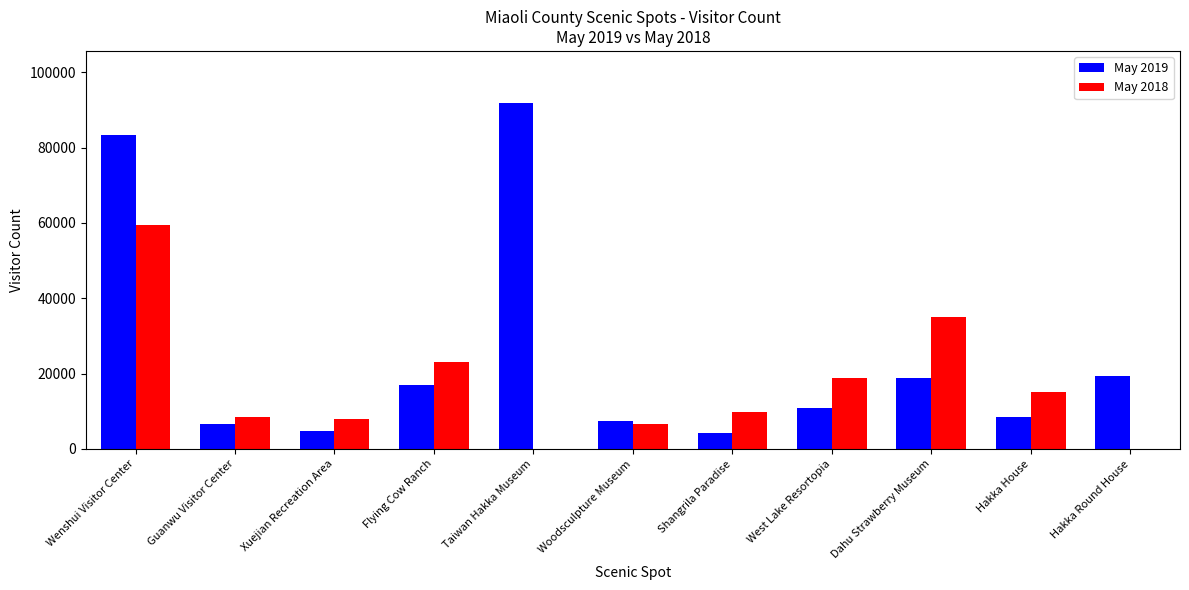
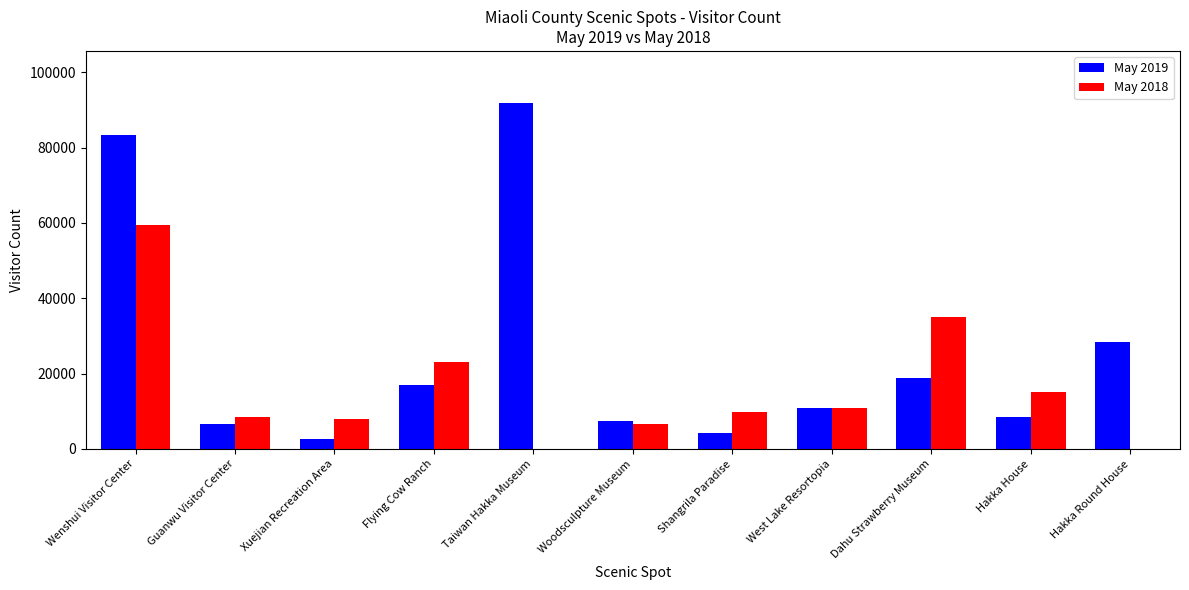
  {
    "May 2019": {
      "Wenshui Visitor Center": 83000,
      "Guanwu Visitor Center": 7000,
-     "Xuejian Recreation Area": 5000,
+     "Xuejian Recreation Area": 3000,
      "Flying Cow Ranch": 17000,
      "Taiwan Hakka Museum": 92000,
      "Woodsculpture Museum": 8000,
      "Shangrila Paradise": 4000,
      "West Lake Resortopia": 11000,
      "Dahu Strawberry Museum": 19000,
      "Hakka House": 9000,
-     "Hakka Round House": 19000
+     "Hakka Round House": 28000
    },
    "May 2018": {
      "Wenshui Visitor Center": 60000,
      "Guanwu Visitor Center": 8000,
      "Xuejian Recreation Area": 8000,
      "Flying Cow Ranch": 23000,
      "Taiwan Hakka Museum": 0,
      "Woodsculpture Museum": 7000,
      "Shangrila Paradise": 10000,
-     "West Lake Resortopia": 19000,
+     "West Lake Resortopia": 11000,
      "Dahu Strawberry Museum": 35000,
      "Hakka House": 15000,
      "Hakka Round House": 0
    }
  }
